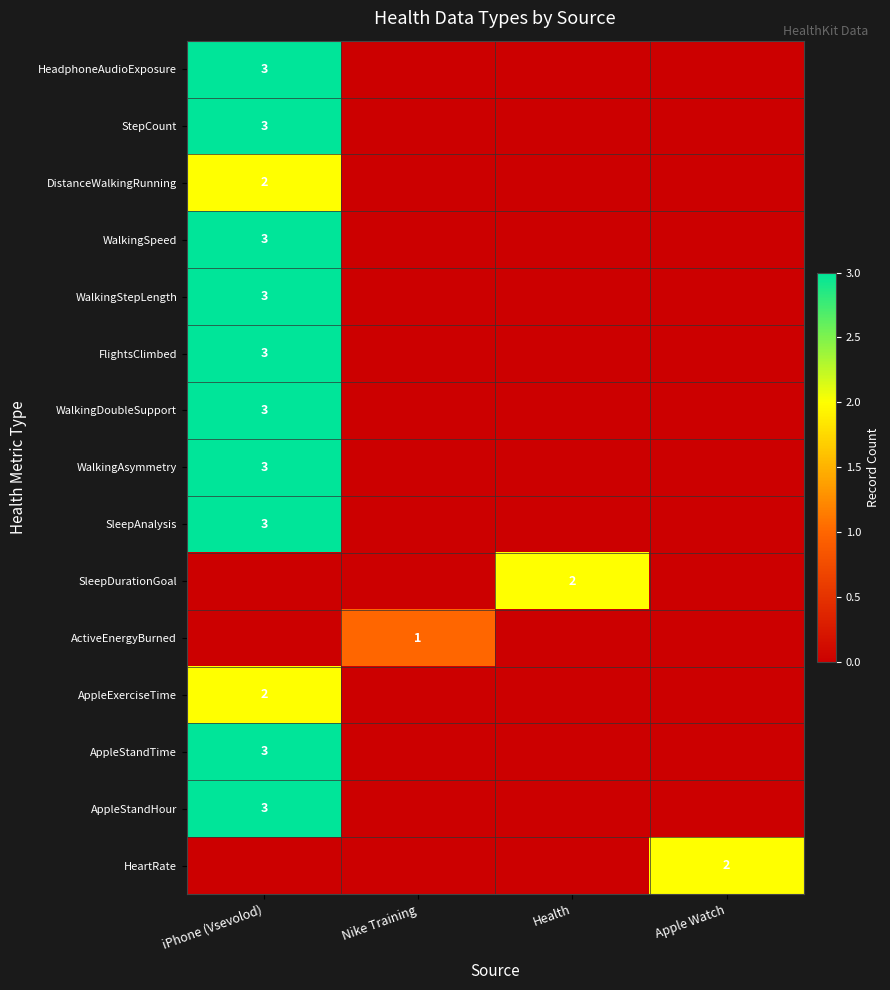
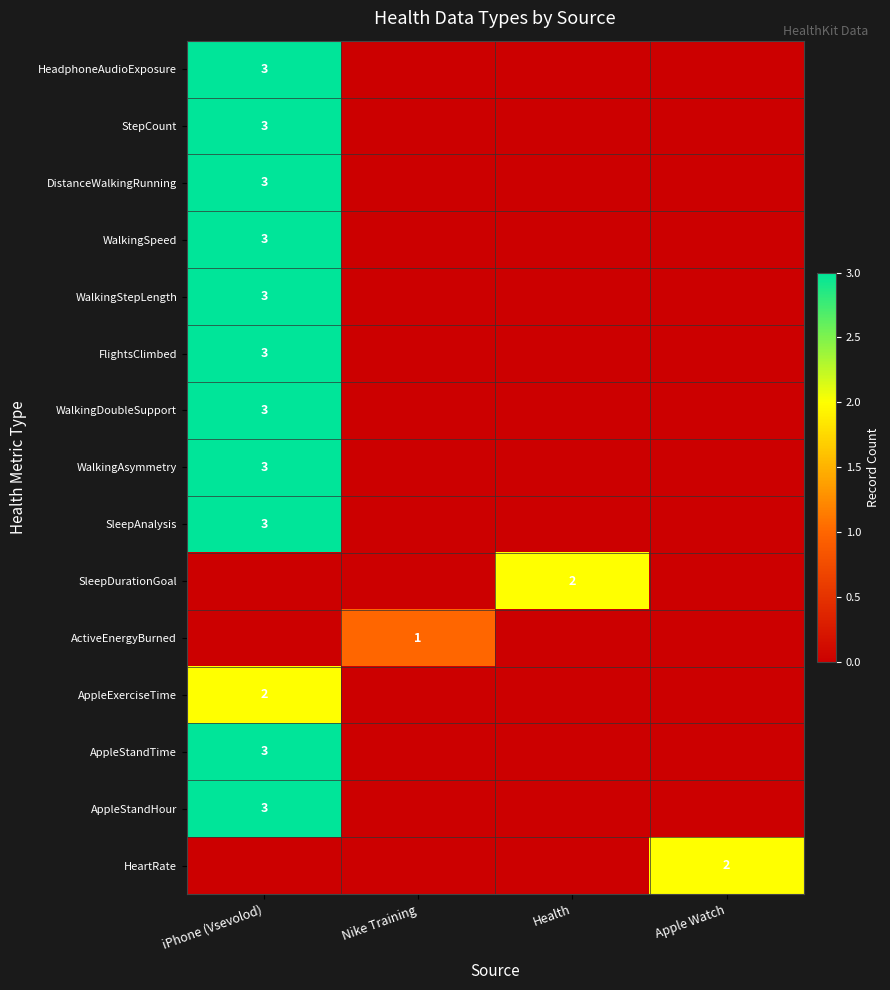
  {
    "HeadphoneAudioExposure": {
      "iPhone (Vsevolod)": 3
    },
    "StepCount": {
      "iPhone (Vsevolod)": 3
    },
    "DistanceWalkingRunning": {
-     "iPhone (Vsevolod)": 2
+     "iPhone (Vsevolod)": 3
    },
    "WalkingSpeed": {
      "iPhone (Vsevolod)": 3
    },
    "WalkingStepLength": {
      "iPhone (Vsevolod)": 3
    },
    "FlightsClimbed": {
      "iPhone (Vsevolod)": 3
    },
    "WalkingDoubleSupport": {
      "iPhone (Vsevolod)": 3
    },
    "WalkingAsymmetry": {
      "iPhone (Vsevolod)": 3
    },
    "SleepAnalysis": {
      "iPhone (Vsevolod)": 3
    },
    "SleepDurationGoal": {
      "Health": 2
    },
    "ActiveEnergyBurned": {
      "Nike Training": 1
    },
    "AppleExerciseTime": {
      "iPhone (Vsevolod)": 2
    },
    "AppleStandTime": {
      "iPhone (Vsevolod)": 3
    },
    "AppleStandHour": {
      "iPhone (Vsevolod)": 3
    },
    "HeartRate": {
      "Apple Watch": 2
    }
  }
